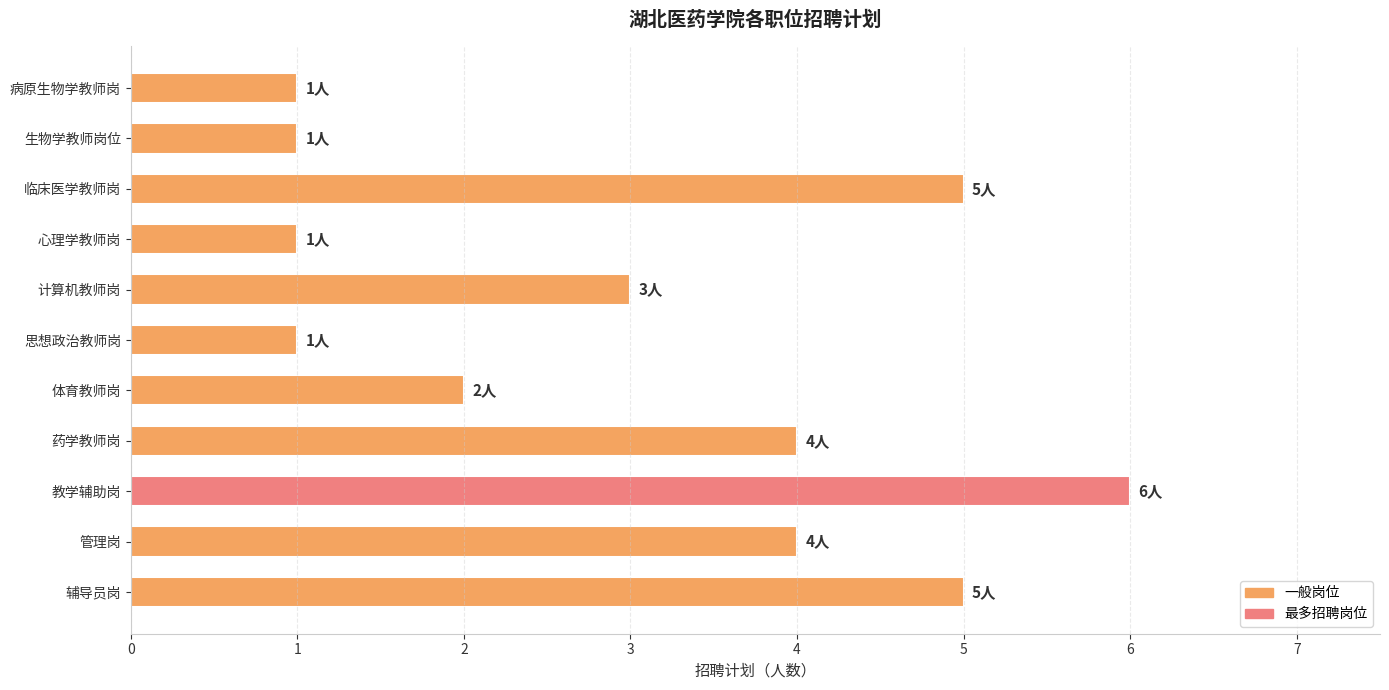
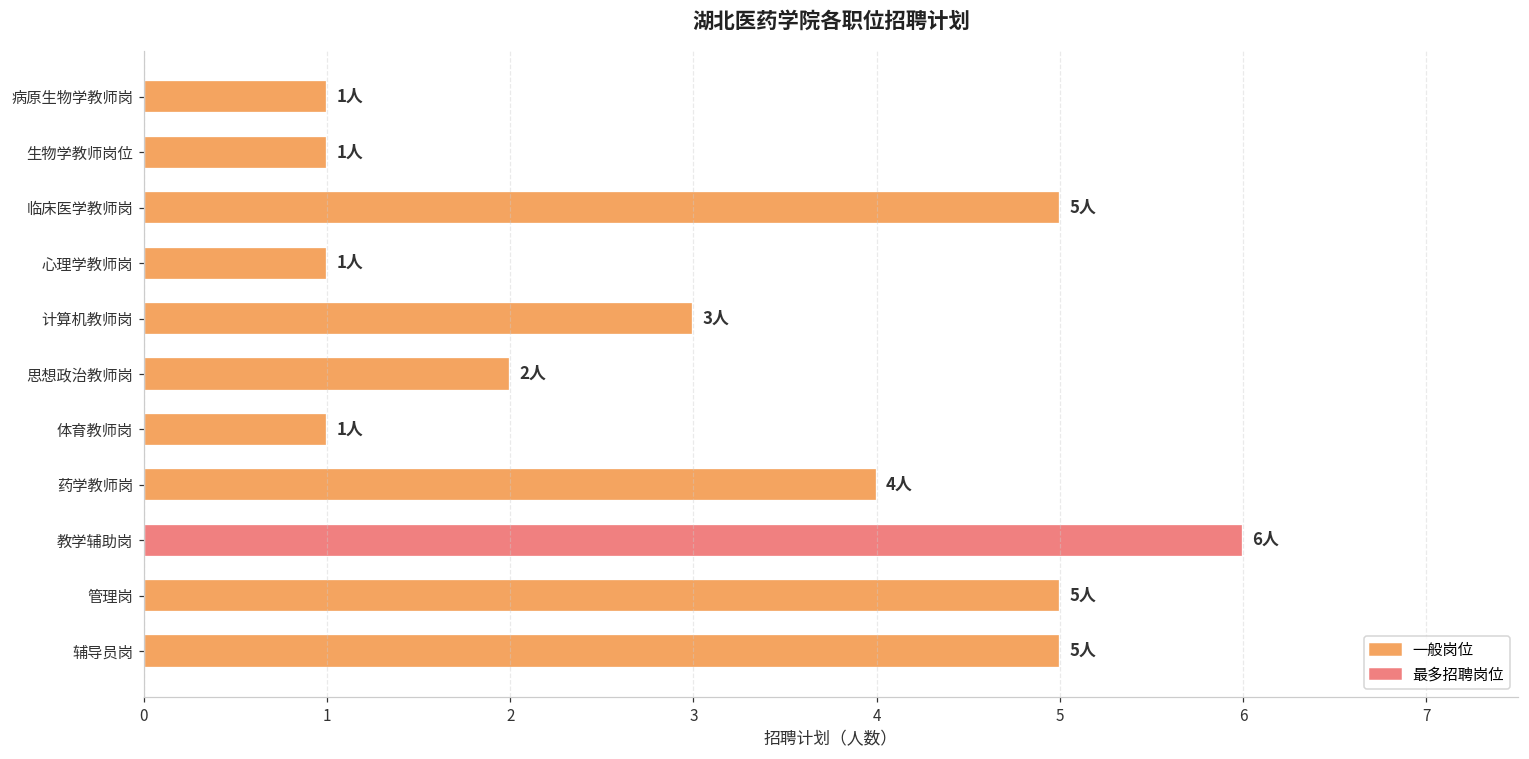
  {
    "病原生物学教师岗": "1人",
    "生物学教师岗位": "1人",
    "临床医学教师岗": "5人",
    "心理学教师岗": "1人",
    "计算机教师岗": "3人",
-   "思想政治教师岗": "1人",
-   "体育教师岗": "2人",
+   "思想政治教师岗": "2人",
+   "体育教师岗": "1人",
    "药学教师岗": "4人",
    "教学辅助岗": "6人",
-   "管理岗": "4人",
+   "管理岗": "5人",
    "辅导员岗": "5人"
  }
